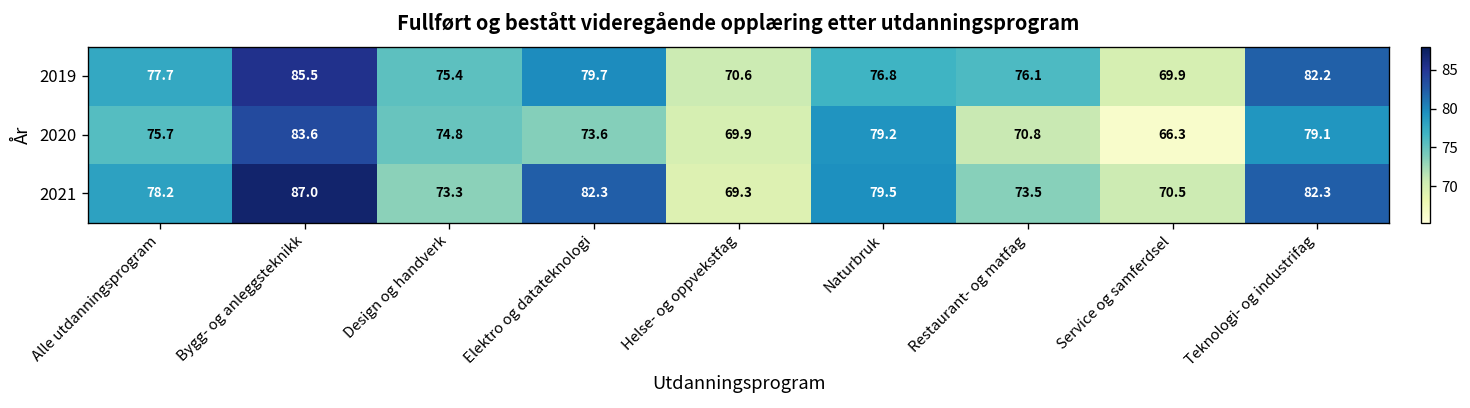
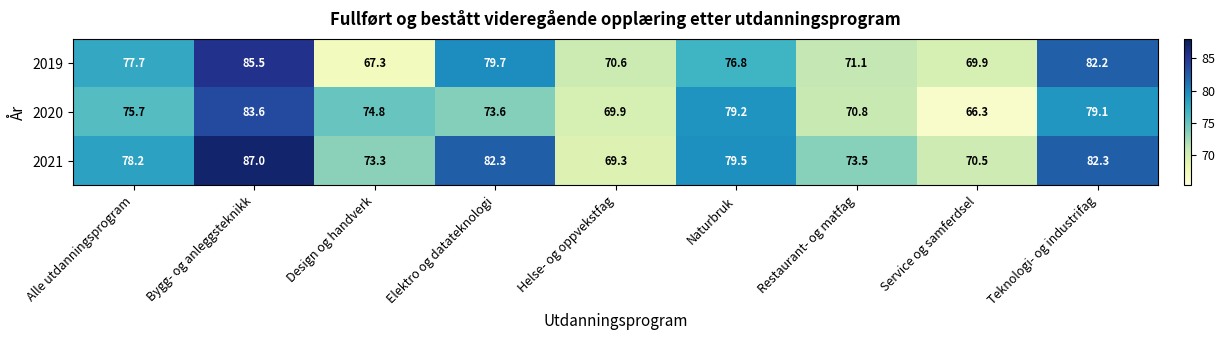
  {
    "2019": {
      "Alle utdanningsprogram": 77.7,
      "Bygg- og anleggsteknikk": 85.5,
-     "Design og handverk": 75.4,
+     "Design og handverk": 67.3,
      "Elektro og datateknologi": 79.7,
      "Helse- og oppvekstfag": 70.6,
      "Naturbruk": 76.8,
-     "Restaurant- og matfag": 76.1,
+     "Restaurant- og matfag": 71.1,
      "Service og samferdsel": 69.9,
      "Teknologi- og industrifag": 82.2
    },
    "2020": {
      "Alle utdanningsprogram": 75.7,
      "Bygg- og anleggsteknikk": 83.6,
      "Design og handverk": 74.8,
      "Elektro og datateknologi": 73.6,
      "Helse- og oppvekstfag": 69.9,
      "Naturbruk": 79.2,
      "Restaurant- og matfag": 70.8,
      "Service og samferdsel": 66.3,
      "Teknologi- og industrifag": 79.1
    },
    "2021": {
      "Alle utdanningsprogram": 78.2,
      "Bygg- og anleggsteknikk": 87.0,
      "Design og handverk": 73.3,
      "Elektro og datateknologi": 82.3,
      "Helse- og oppvekstfag": 69.3,
      "Naturbruk": 79.5,
      "Restaurant- og matfag": 73.5,
      "Service og samferdsel": 70.5,
      "Teknologi- og industrifag": 82.3
    }
  }
